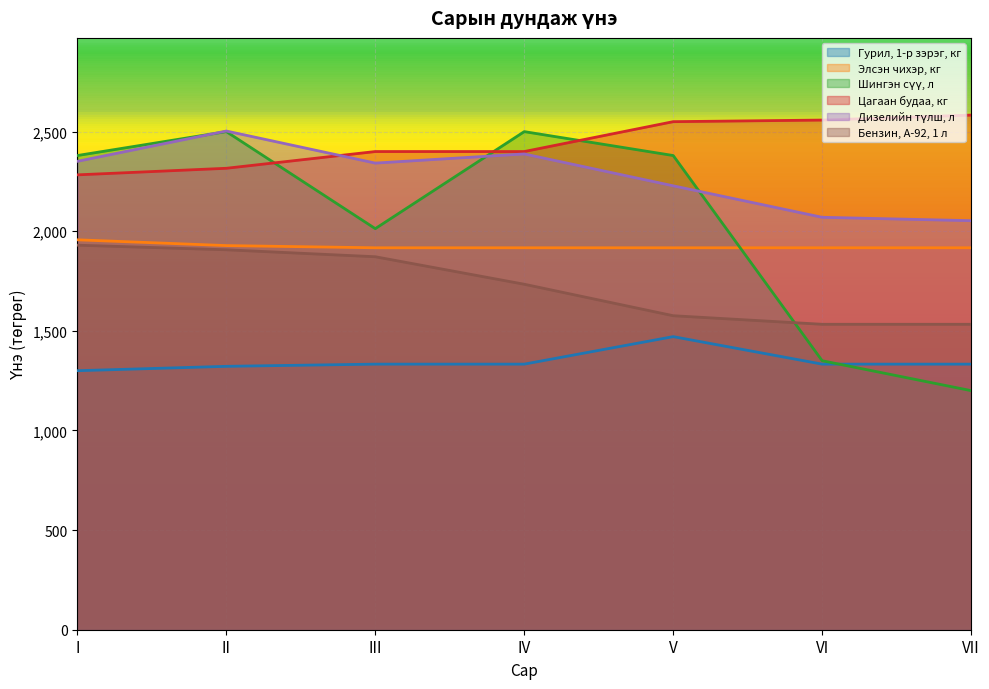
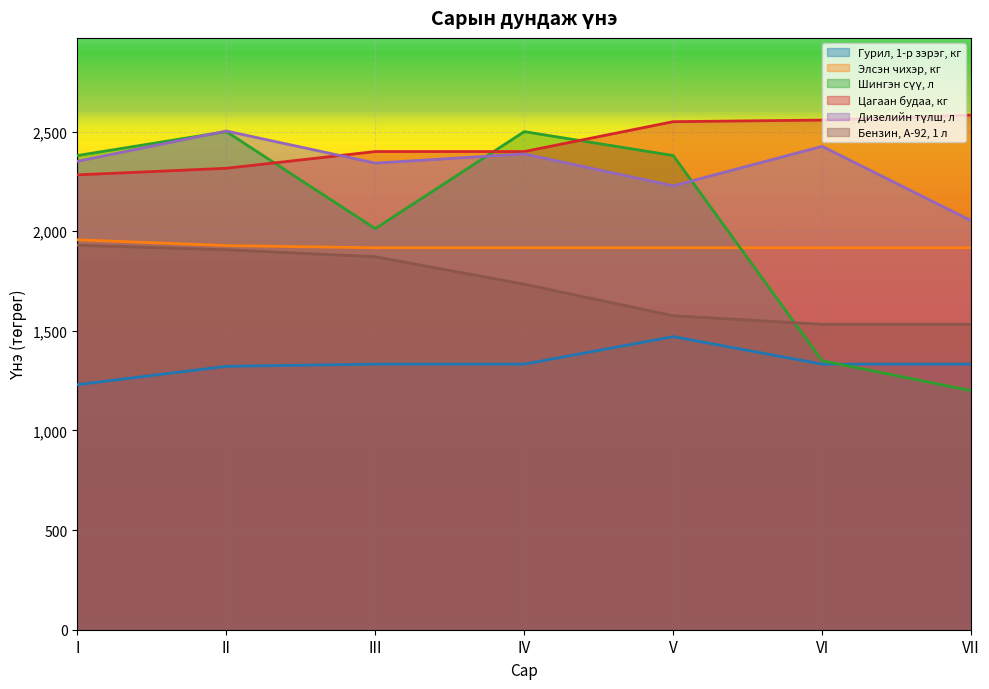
  {
    "Гурил, 1-р зэрэг, кг": {
-     "I": "1,300",
+     "I": "1,230",
      "II": "1,320",
      "III": "1,330",
      "IV": "1,330",
      "V": "1,470",
      "VI": "1,330",
      "VII": "1,330"
    },
    "Шингэн сүү, л": {
      "I": "2,380",
      "III": "2,010",
      "IV": "2,500",
      "V": "2,380",
      "VI": "1,350",
      "VII": "1,200"
    },
    "Дизелийн түлш, л": {
      "I": "2,350",
      "III": "2,340",
      "V": "2,230",
-     "VI": "2,070",
+     "VI": "2,430",
      "VII": "2,050"
    }
  }
